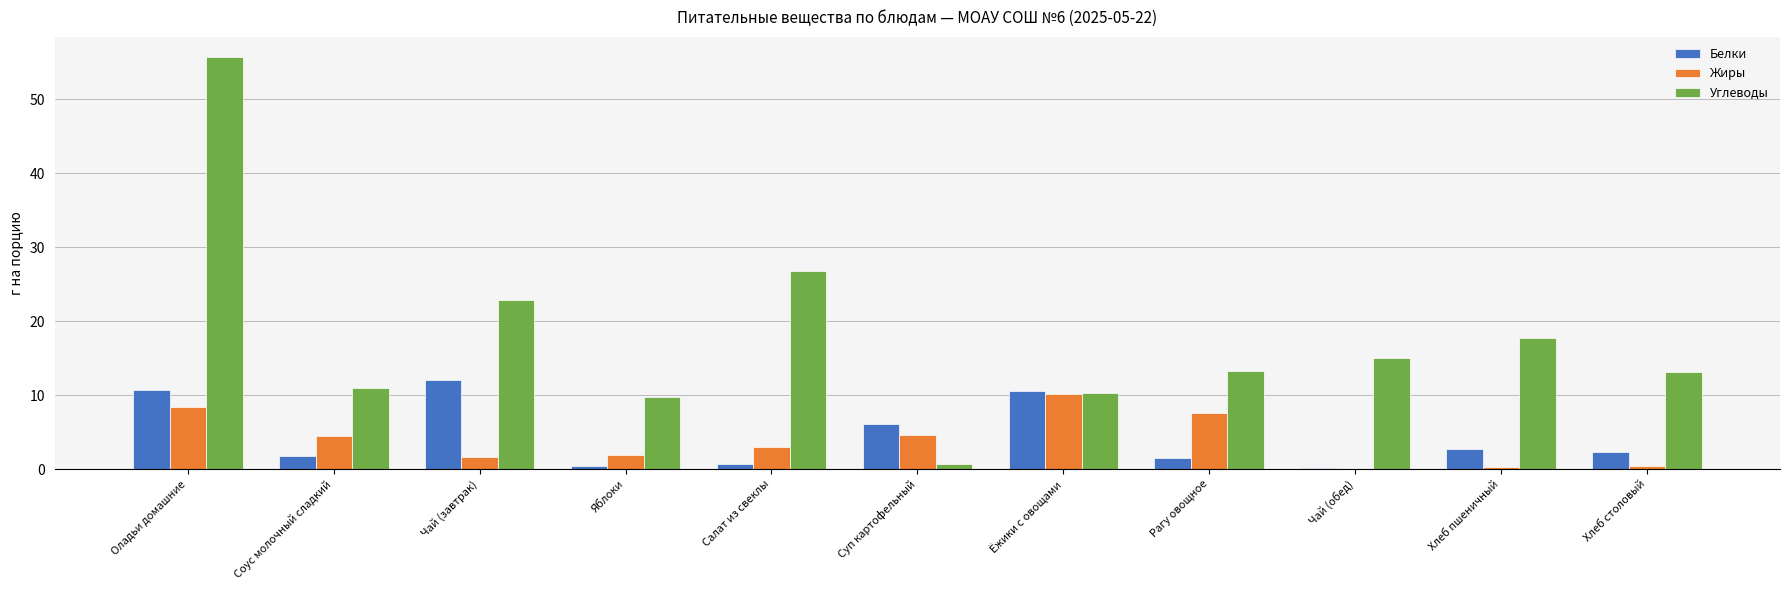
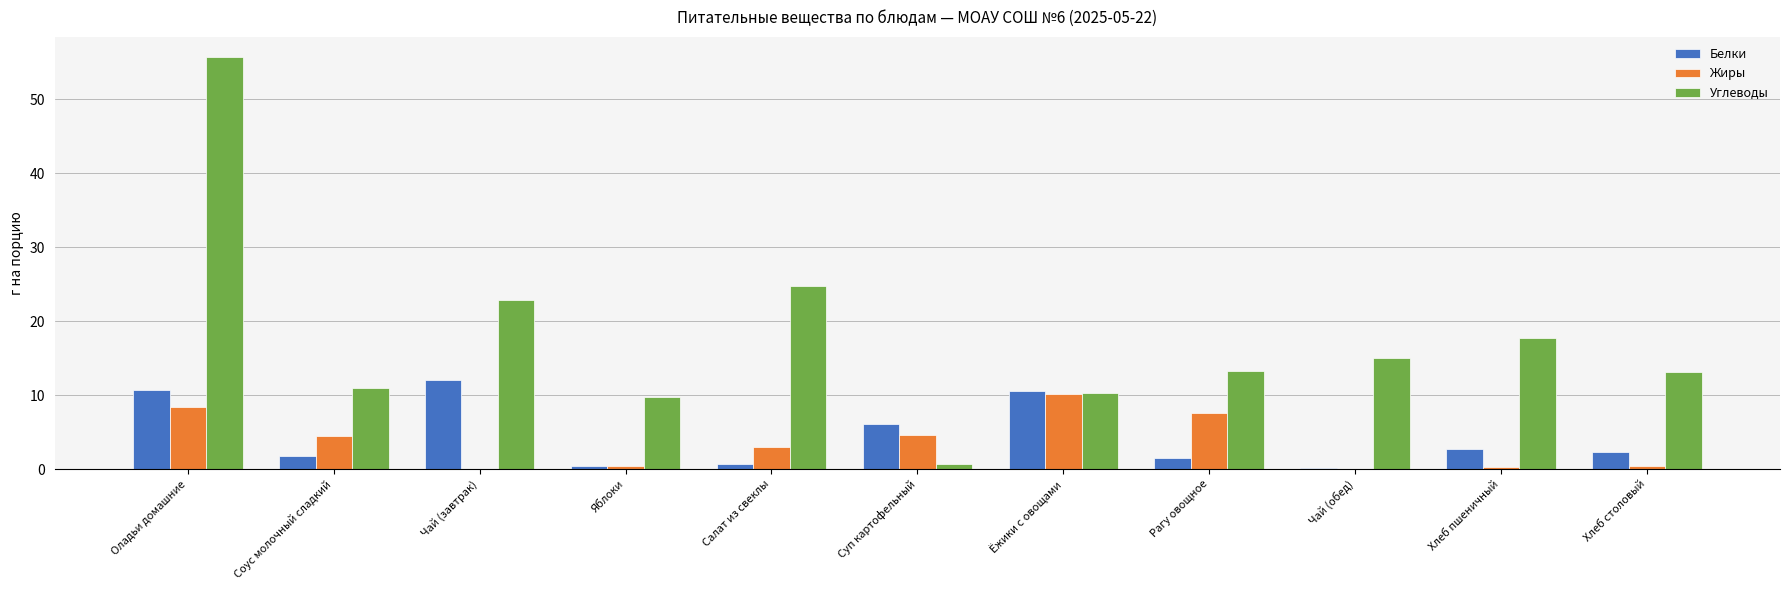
  {
    "Белки": {
      "Оладьи домашние": 11,
      "Соус молочный сладкий": 2,
      "Чай (завтрак)": 12,
      "Яблоки": 0,
      "Салат из свеклы": 1,
      "Суп картофельный": 6,
      "Ёжики с овощами": 11,
      "Рагу овощное": 2,
      "Хлеб пшеничный": 3,
      "Хлеб столовый": 2
    },
    "Жиры": {
      "Оладьи домашние": 8,
      "Соус молочный сладкий": 4,
-     "Чай (завтрак)": 2,
-     "Яблоки": 2,
+     "Чай (завтрак)": 0,
+     "Яблоки": 0,
      "Салат из свеклы": 3,
      "Суп картофельный": 5,
      "Ёжики с овощами": 10,
      "Рагу овощное": 8,
      "Чай (обед)": 0,
      "Хлеб столовый": 0
    },
    "Углеводы": {
      "Оладьи домашние": 56,
      "Соус молочный сладкий": 11,
      "Чай (завтрак)": 23,
      "Яблоки": 10,
-     "Салат из свеклы": 27,
+     "Салат из свеклы": 25,
      "Суп картофельный": 1,
      "Ёжики с овощами": 10,
      "Рагу овощное": 13,
      "Чай (обед)": 15,
      "Хлеб пшеничный": 18,
      "Хлеб столовый": 13
    }
  }
